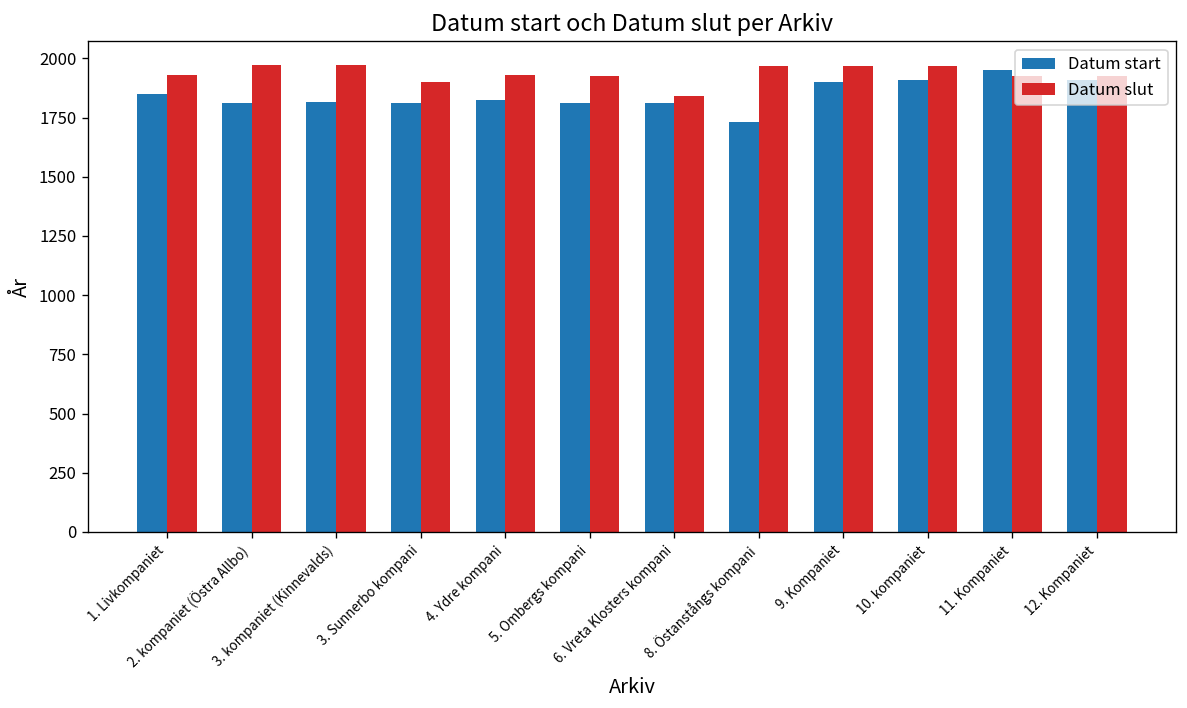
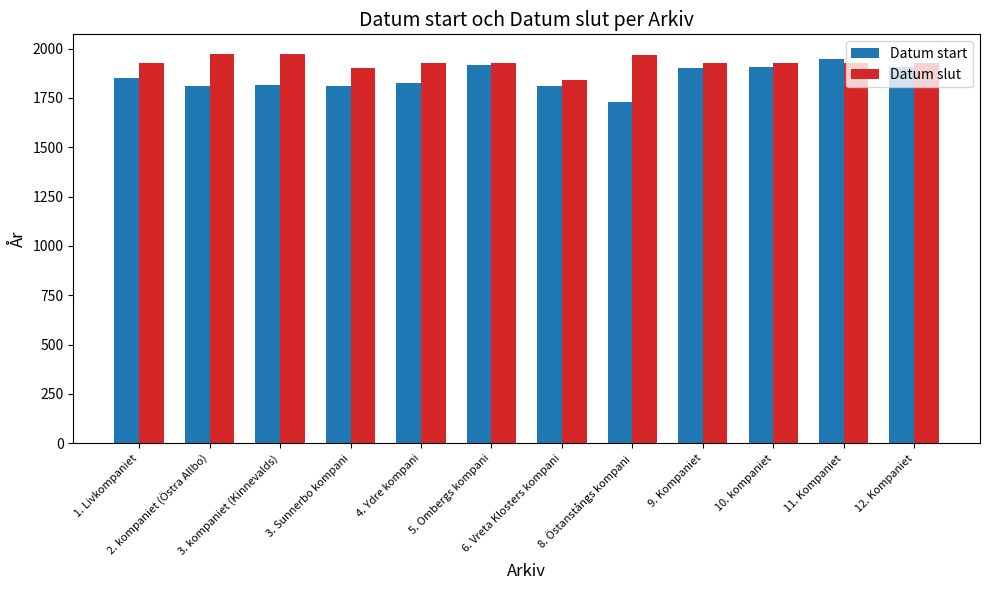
  {
    "Datum start": {
      "1. Livkompaniet": 1850,
      "2. kompaniet (Östra Allbo)": 1810,
      "3. kompaniet (Kinnevalds)": 1820,
      "3. Sunnerbo kompani": 1810,
      "4. Ydre kompani": 1830,
-     "5. Ombergs kompani": 1810,
+     "5. Ombergs kompani": 1920,
      "6. Vreta Klosters kompani": 1810,
      "8. Östanstångs kompani": 1730,
      "9. Kompaniet": 1900,
      "10. kompaniet": 1910,
      "11. Kompaniet": 1950
    },
    "Datum slut": {
      "1. Livkompaniet": 1930,
      "2. kompaniet (Östra Allbo)": 1970,
      "3. kompaniet (Kinnevalds)": 1970,
      "3. Sunnerbo kompani": 1900,
      "4. Ydre kompani": 1930,
      "5. Ombergs kompani": 1930,
      "6. Vreta Klosters kompani": 1840,
      "8. Östanstångs kompani": 1970,
-     "9. Kompaniet": 1970,
-     "10. kompaniet": 1970
+     "9. Kompaniet": 1930,
+     "10. kompaniet": 1930
    }
  }
